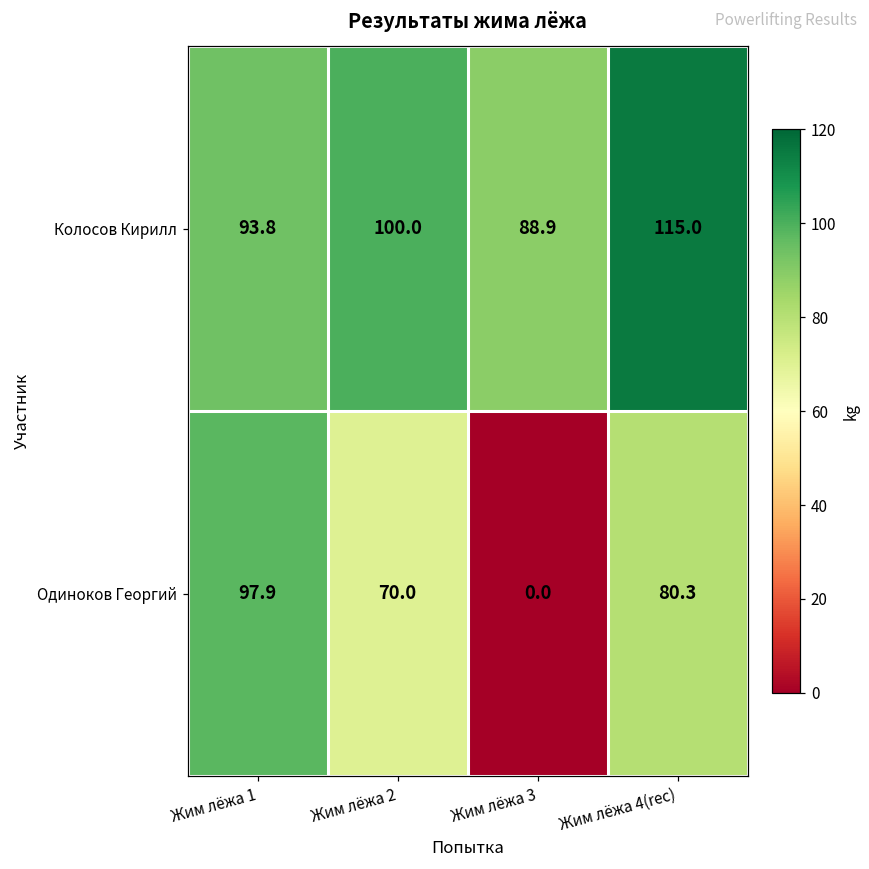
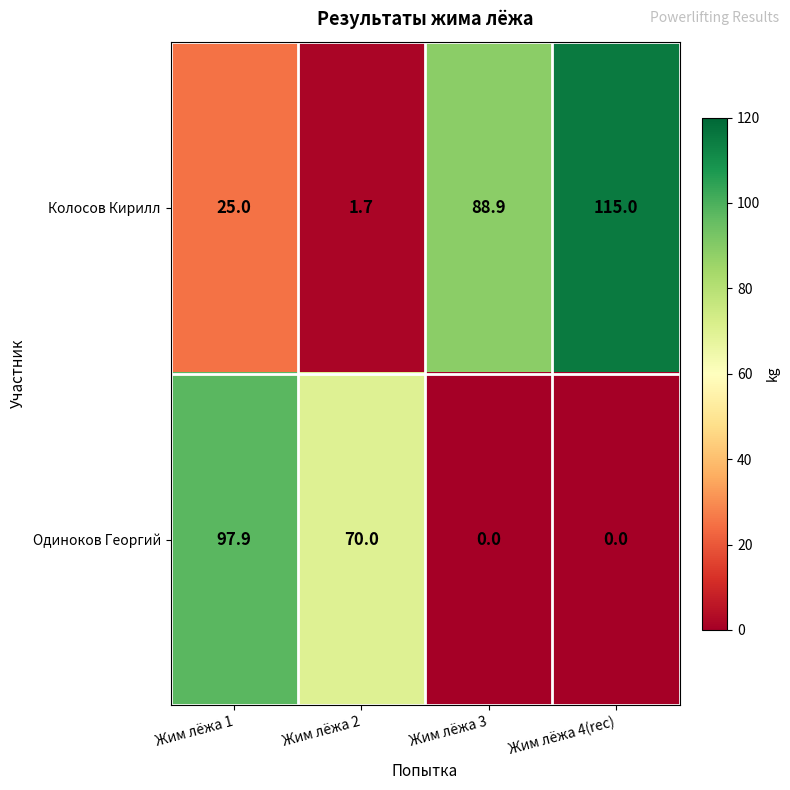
  {
    "Колосов Кирилл": {
-     "Жим лёжа 1": 93.8,
-     "Жим лёжа 2": 100.0,
+     "Жим лёжа 1": 25.0,
+     "Жим лёжа 2": 1.7,
      "Жим лёжа 3": 88.9,
      "Жим лёжа 4(rec)": 115.0
    },
    "Одиноков Георгий": {
      "Жим лёжа 1": 97.9,
      "Жим лёжа 2": 70.0,
      "Жим лёжа 3": 0.0,
-     "Жим лёжа 4(rec)": 80.3
+     "Жим лёжа 4(rec)": 0.0
    }
  }
